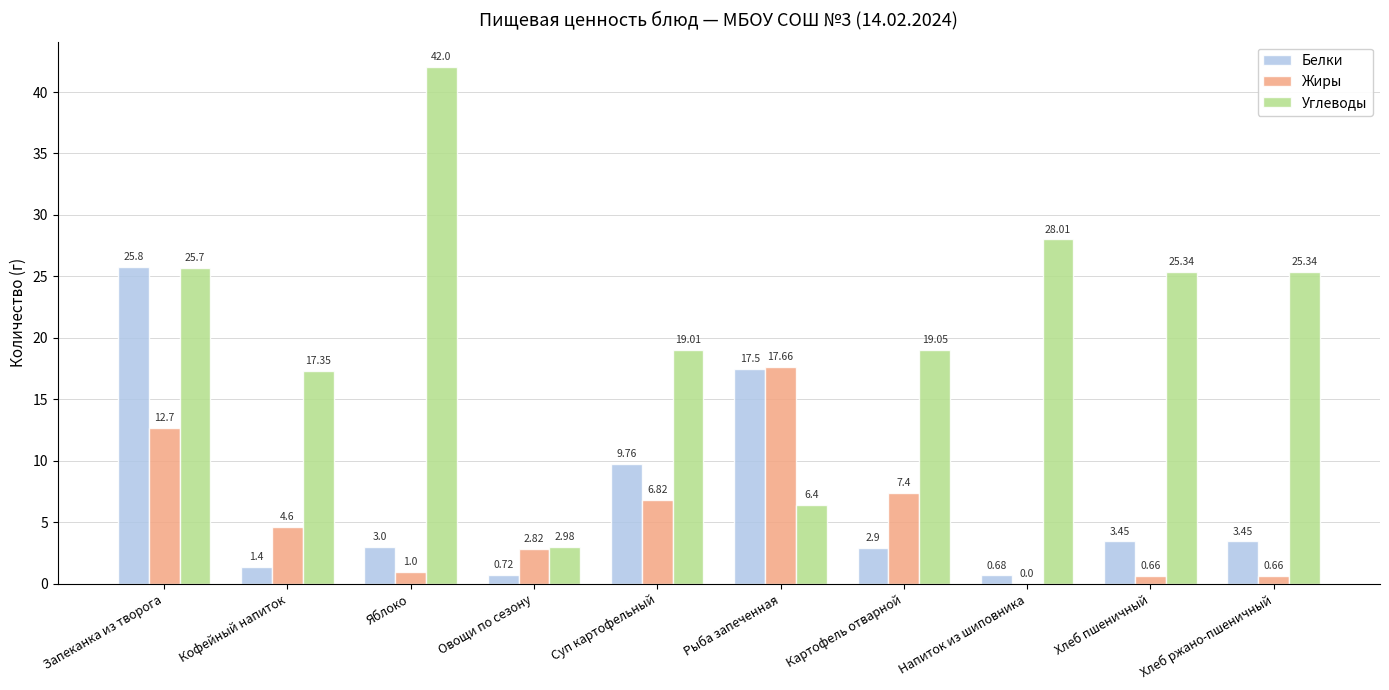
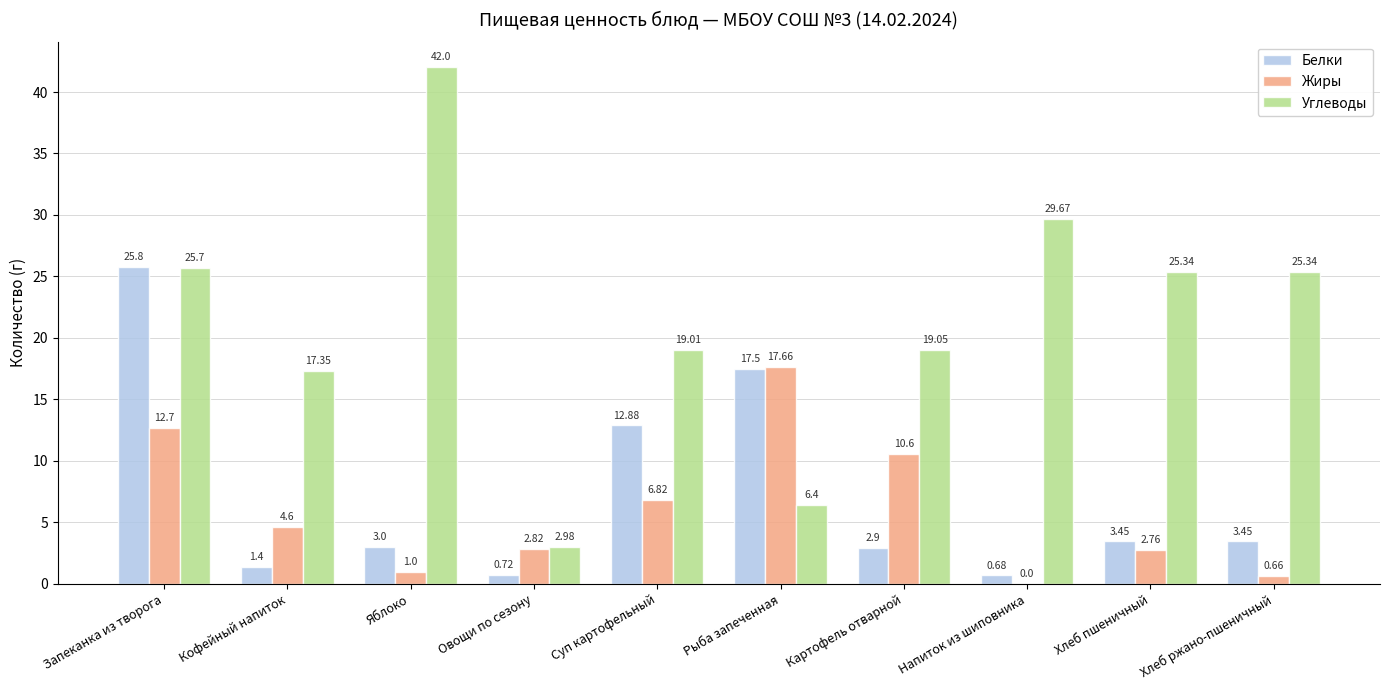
  {
    "Белки": {
      "Запеканка из творога": 25.8,
      "Кофейный напиток": 1.4,
      "Яблоко": 3.0,
      "Овощи по сезону": 0.72,
-     "Суп картофельный": 9.76,
+     "Суп картофельный": 12.88,
      "Рыба запеченная": 17.5,
      "Картофель отварной": 2.9,
      "Напиток из шиповника": 0.68,
      "Хлеб пшеничный": 3.45,
      "Хлеб ржано-пшеничный": 3.45
    },
    "Жиры": {
      "Запеканка из творога": 12.7,
      "Кофейный напиток": 4.6,
      "Яблоко": 1.0,
      "Овощи по сезону": 2.82,
      "Суп картофельный": 6.82,
      "Рыба запеченная": 17.66,
-     "Картофель отварной": 7.4,
+     "Картофель отварной": 10.6,
      "Напиток из шиповника": 0.0,
-     "Хлеб пшеничный": 0.66,
+     "Хлеб пшеничный": 2.76,
      "Хлеб ржано-пшеничный": 0.66
    },
    "Углеводы": {
      "Запеканка из творога": 25.7,
      "Кофейный напиток": 17.35,
      "Яблоко": 42.0,
      "Овощи по сезону": 2.98,
      "Суп картофельный": 19.01,
      "Рыба запеченная": 6.4,
      "Картофель отварной": 19.05,
-     "Напиток из шиповника": 28.01,
+     "Напиток из шиповника": 29.67,
      "Хлеб пшеничный": 25.34,
      "Хлеб ржано-пшеничный": 25.34
    }
  }
